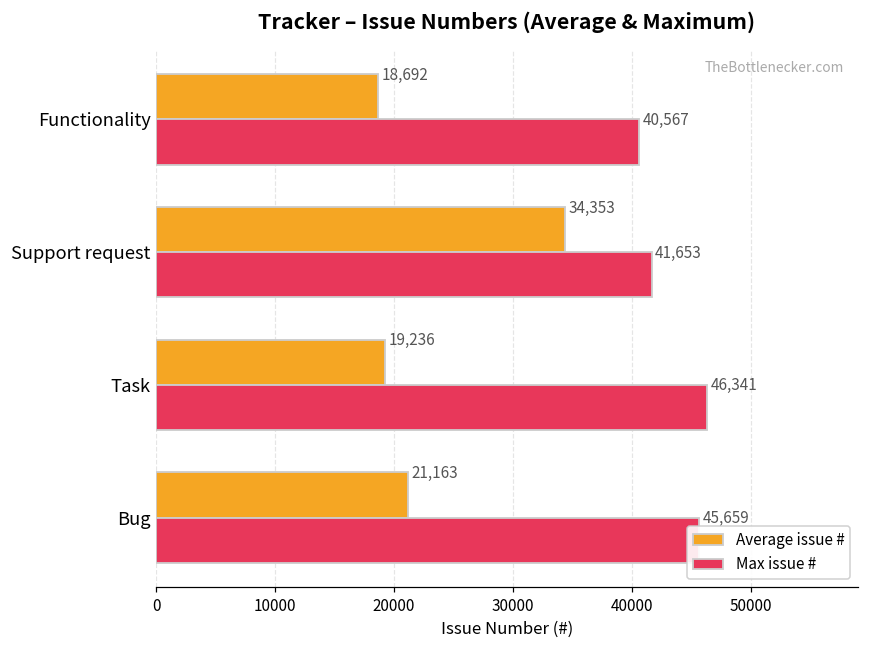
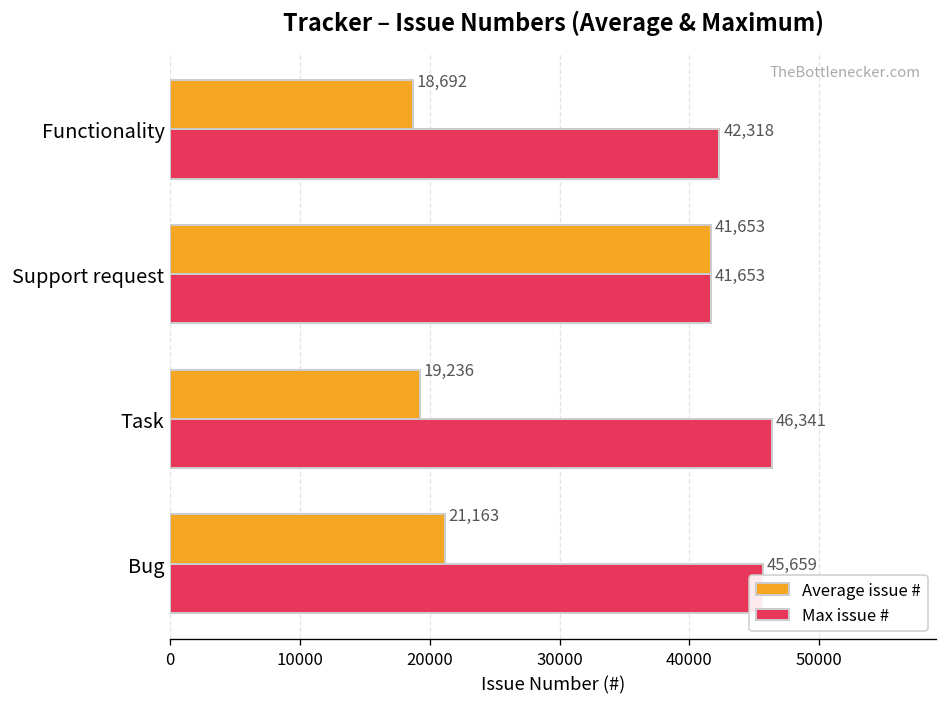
  {
    "Average issue #": {
      "Functionality": "18,692",
-     "Support request": "34,353",
+     "Support request": "41,653",
      "Task": "19,236",
      "Bug": "21,163"
    },
    "Max issue #": {
-     "Functionality": "40,567",
+     "Functionality": "42,318",
      "Support request": "41,653",
      "Task": "46,341"
    }
  }
